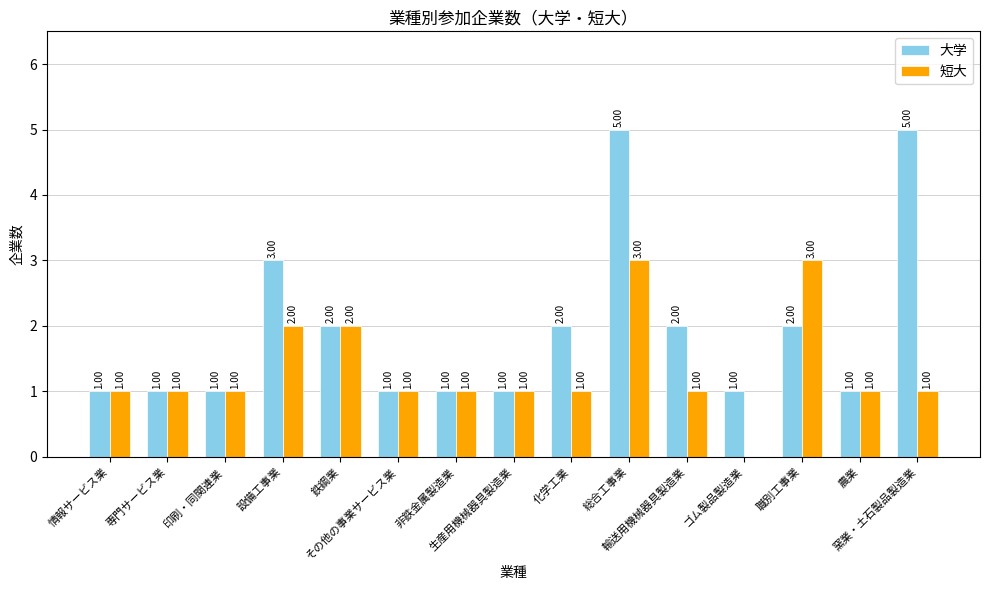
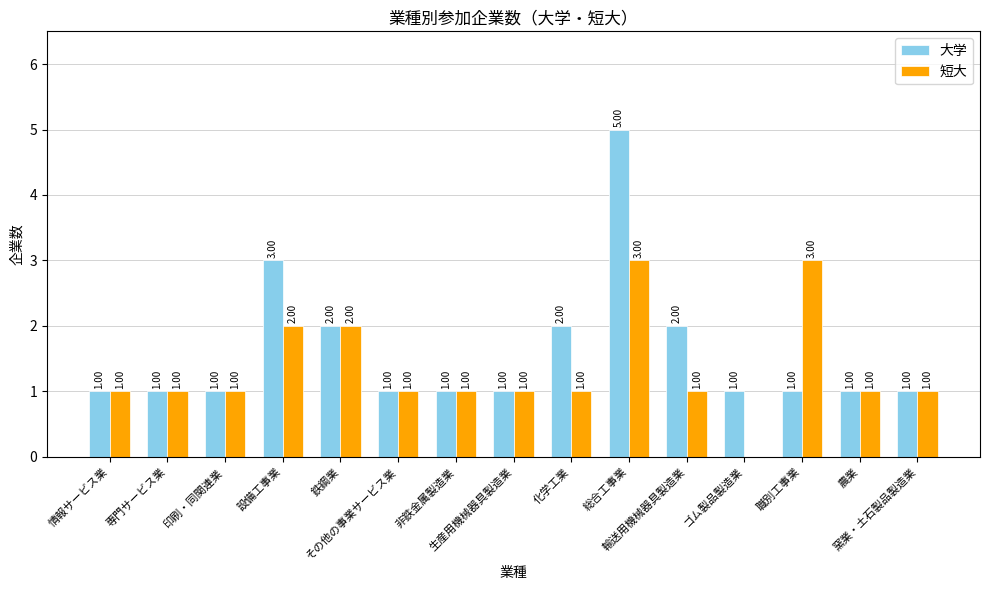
  {
    "大学": {
      "情報サービス業": 1.00,
      "専門サービス業": 1.00,
      "印刷・同関連業": 1.00,
      "設備工事業": 3.00,
      "鉄鋼業": 2.00,
      "その他の事業サービス業": 1.00,
      "非鉄金属製造業": 1.00,
      "生産用機械器具製造業": 1.00,
      "化学工業": 2.00,
      "総合工事業": 5.00,
      "輸送用機械器具製造業": 2.00,
      "ゴム製品製造業": 1.00,
-     "職別工事業": 2.00,
+     "職別工事業": 1.00,
      "農業": 1.00,
-     "窯業・土石製品製造業": 5.00
+     "窯業・土石製品製造業": 1.00
    },
    "短大": {
      "情報サービス業": 1.00,
      "専門サービス業": 1.00,
      "印刷・同関連業": 1.00,
      "設備工事業": 2.00,
      "鉄鋼業": 2.00,
      "その他の事業サービス業": 1.00,
      "非鉄金属製造業": 1.00,
      "生産用機械器具製造業": 1.00,
      "化学工業": 1.00,
      "総合工事業": 3.00,
      "輸送用機械器具製造業": 1.00,
      "職別工事業": 3.00,
      "農業": 1.00,
      "窯業・土石製品製造業": 1.00
    }
  }
